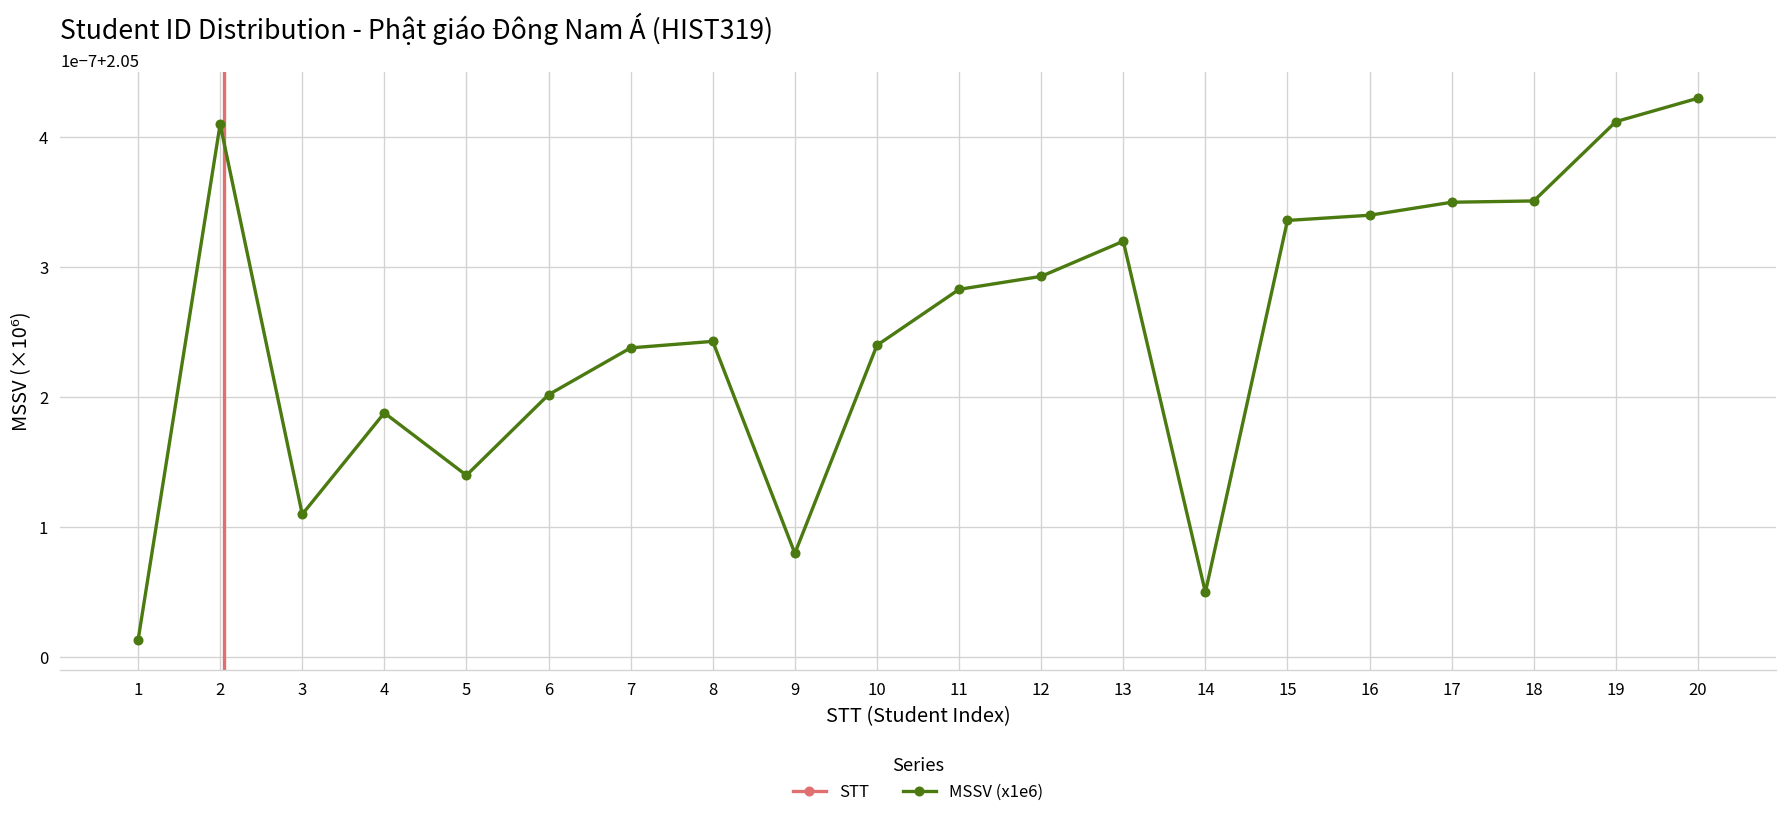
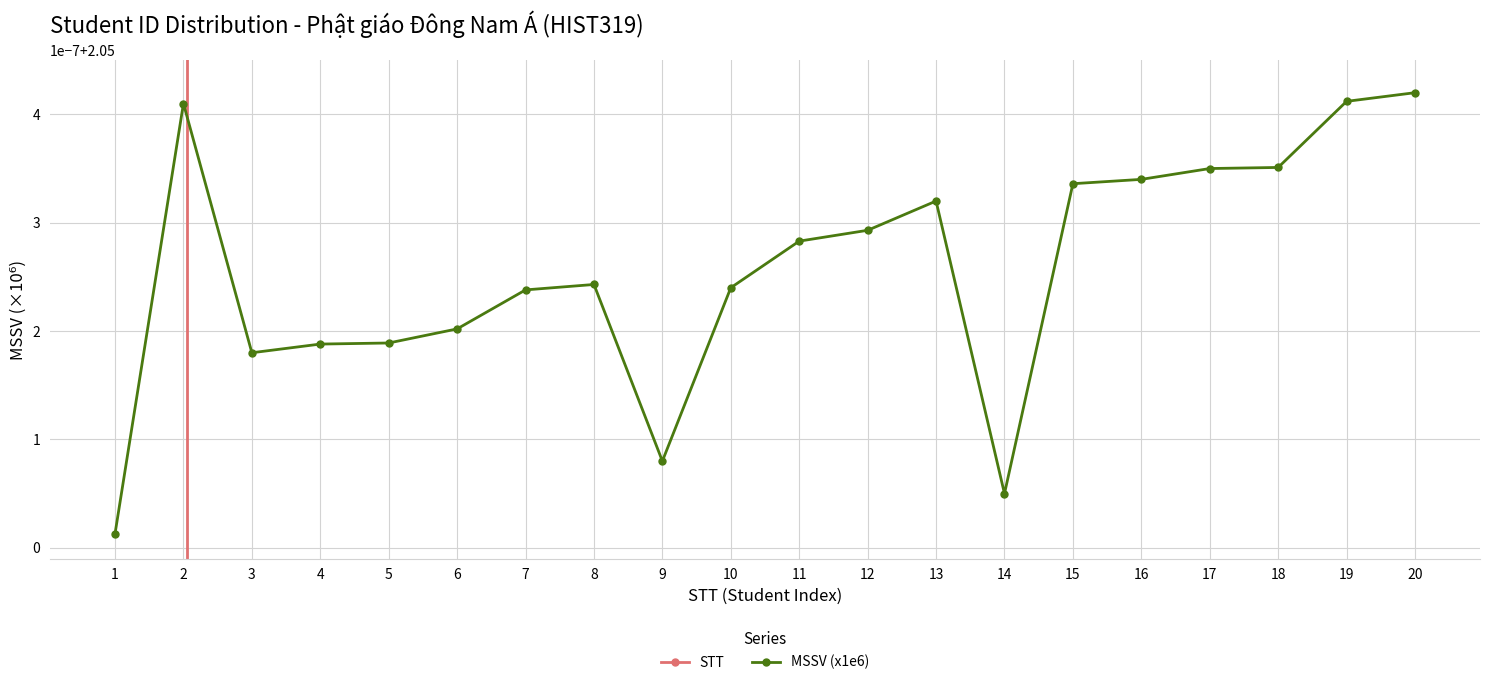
  {
    "MSSV (x1e6)": {
      "1": 2.050000013,
      "2": 2.050000410,
-     "3": 2.050000110,
+     "3": 2.050000180,
      "4": 2.050000188,
-     "5": 2.05000014,
+     "5": 2.05000019,
      "6": 2.050000202,
      "7": 2.050000238,
      "8": 2.050000243,
      "9": 2.050000080,
      "10": 2.050000240,
      "11": 2.050000283,
      "12": 2.050000293,
      "13": 2.050000320,
      "14": 2.050000050,
      "15": 2.050000336,
      "16": 2.050000340,
      "17": 2.050000350,
      "18": 2.050000351,
      "19": 2.050000412,
-     "20": 2.05000043
+     "20": 2.05000042
    }
  }
